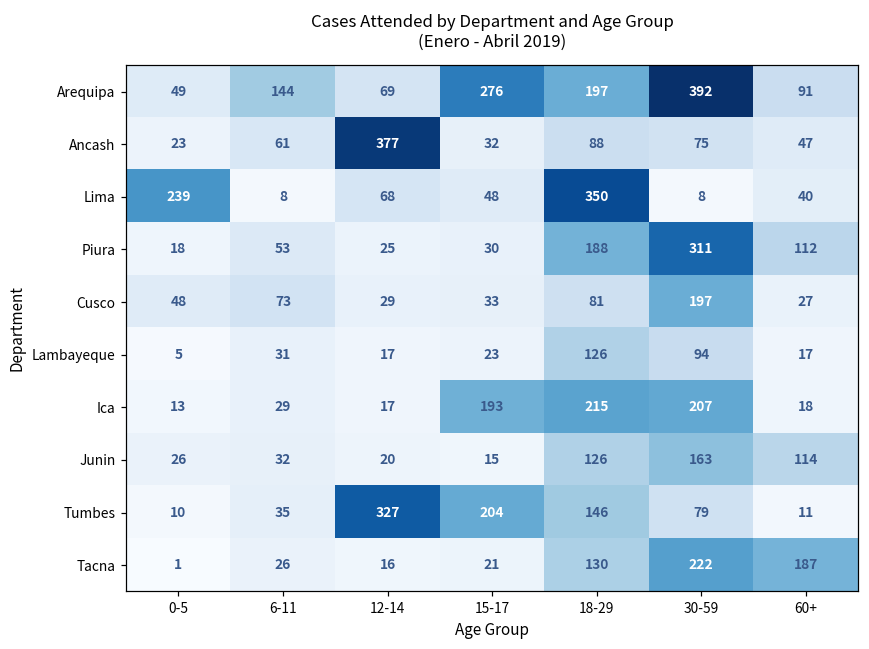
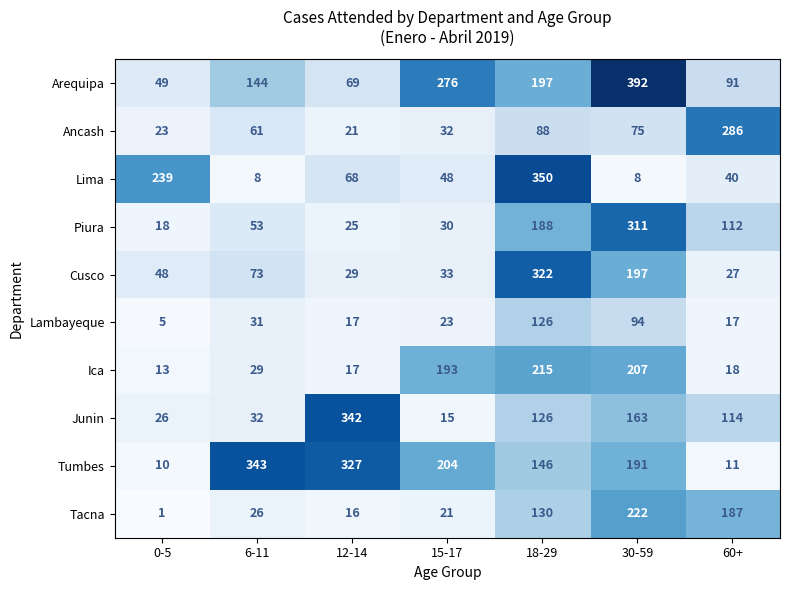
  {
    "Arequipa": {
      "0-5": 49,
      "6-11": 144,
      "12-14": 69,
      "15-17": 276,
      "18-29": 197,
      "30-59": 392,
      "60+": 91
    },
    "Ancash": {
      "0-5": 23,
      "6-11": 61,
-     "12-14": 377,
+     "12-14": 21,
      "15-17": 32,
      "18-29": 88,
      "30-59": 75,
-     "60+": 47
+     "60+": 286
    },
    "Lima": {
      "0-5": 239,
      "6-11": 8,
      "12-14": 68,
      "15-17": 48,
      "18-29": 350,
      "30-59": 8,
      "60+": 40
    },
    "Piura": {
      "0-5": 18,
      "6-11": 53,
      "12-14": 25,
      "15-17": 30,
      "18-29": 188,
      "30-59": 311,
      "60+": 112
    },
    "Cusco": {
      "0-5": 48,
      "6-11": 73,
      "12-14": 29,
      "15-17": 33,
-     "18-29": 81,
+     "18-29": 322,
      "30-59": 197,
      "60+": 27
    },
    "Lambayeque": {
      "0-5": 5,
      "6-11": 31,
      "12-14": 17,
      "15-17": 23,
      "18-29": 126,
      "30-59": 94,
      "60+": 17
    },
    "Ica": {
      "0-5": 13,
      "6-11": 29,
      "12-14": 17,
      "15-17": 193,
      "18-29": 215,
      "30-59": 207,
      "60+": 18
    },
    "Junin": {
      "0-5": 26,
      "6-11": 32,
-     "12-14": 20,
+     "12-14": 342,
      "15-17": 15,
      "18-29": 126,
      "30-59": 163,
      "60+": 114
    },
    "Tumbes": {
      "0-5": 10,
-     "6-11": 35,
+     "6-11": 343,
      "12-14": 327,
      "15-17": 204,
      "18-29": 146,
-     "30-59": 79,
+     "30-59": 191,
      "60+": 11
    },
    "Tacna": {
      "0-5": 1,
      "6-11": 26,
      "12-14": 16,
      "15-17": 21,
      "18-29": 130,
      "30-59": 222,
      "60+": 187
    }
  }
